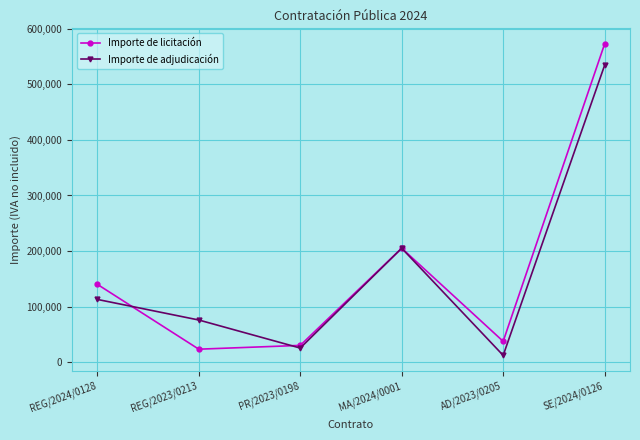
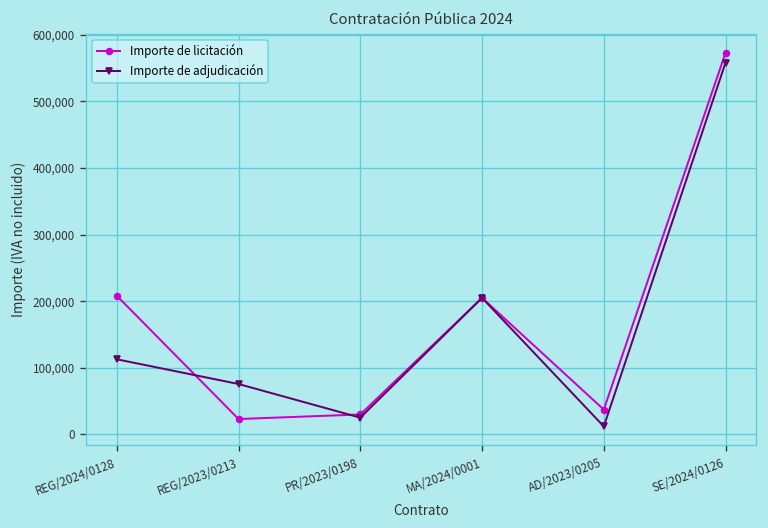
  {
    "Importe de licitación": {
-     "REG/2024/0128": "140,000",
+     "REG/2024/0128": "210,000",
      "REG/2023/0213": "20,000",
      "PR/2023/0198": "30,000",
      "AD/2023/0205": "40,000",
      "SE/2024/0126": "570,000"
    },
    "Importe de adjudicación": {
      "REG/2024/0128": "110,000",
      "REG/2023/0213": "80,000",
      "PR/2023/0198": "30,000",
      "AD/2023/0205": "10,000",
-     "SE/2024/0126": "530,000"
+     "SE/2024/0126": "560,000"
    }
  }
